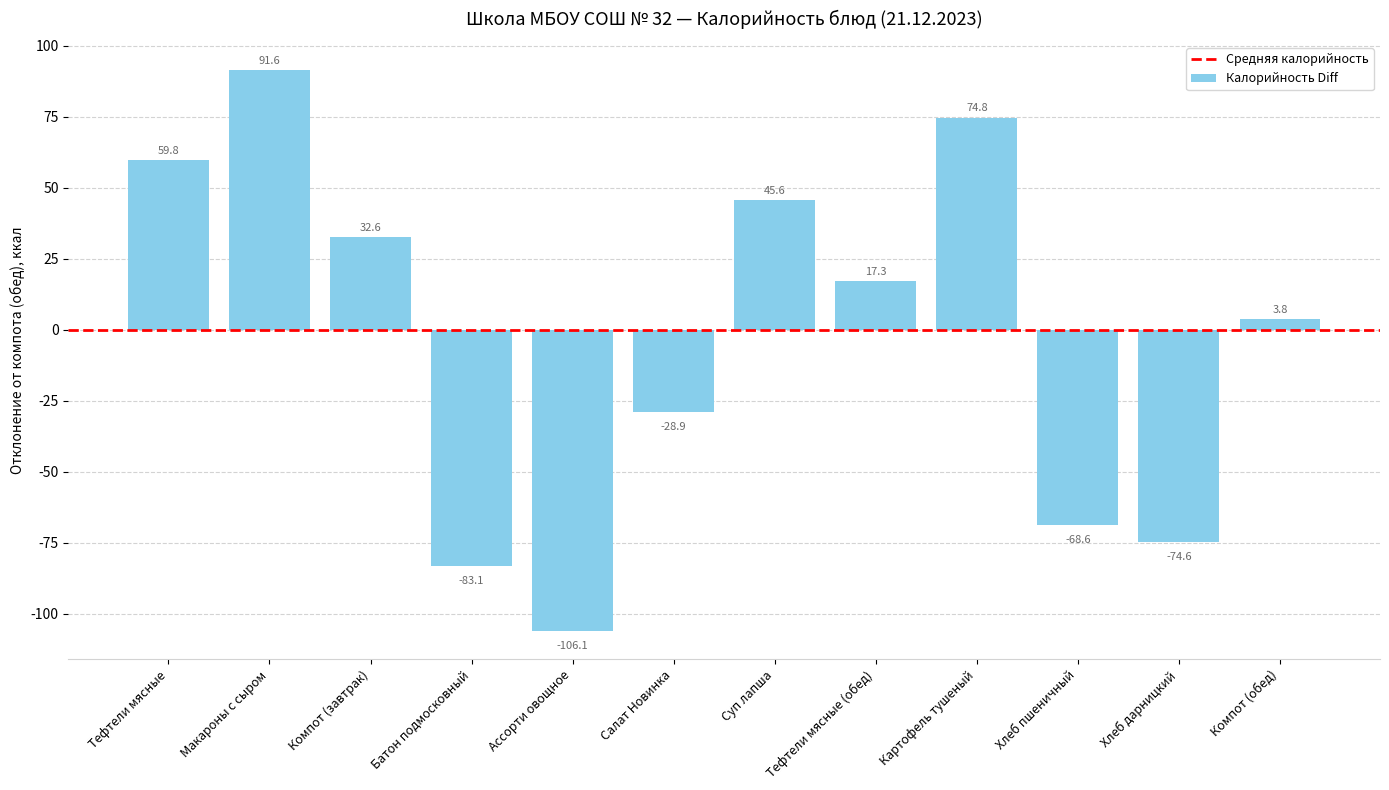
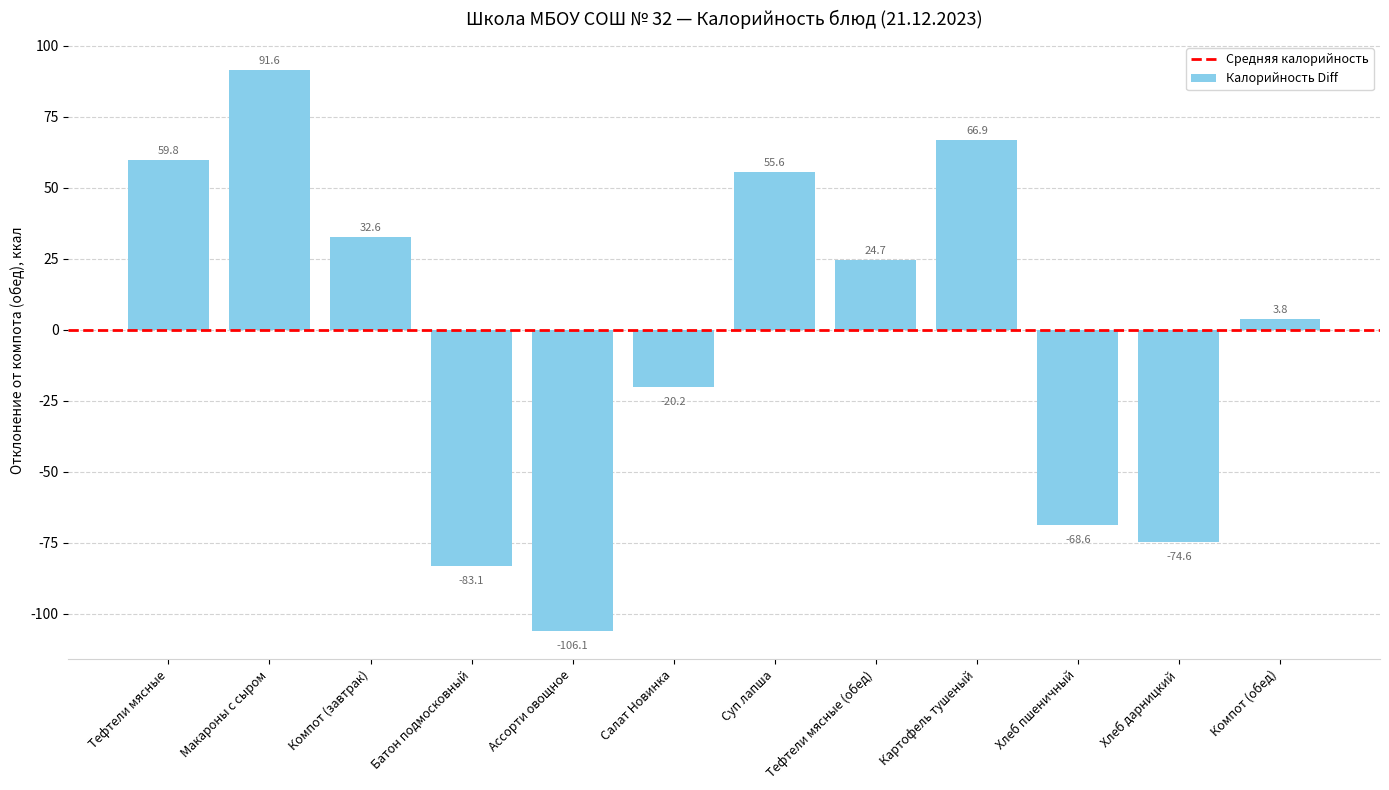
  {
    "Тефтели мясные": 59.8,
    "Макароны с сыром": 91.6,
    "Компот (завтрак)": 32.6,
    "Батон подмосковный": -83.1,
    "Ассорти овощное": -106.1,
-   "Салат Новинка": -28.9,
-   "Суп лапша": 45.6,
-   "Тефтели мясные (обед)": 17.3,
-   "Картофель тушеный": 74.8,
+   "Салат Новинка": -20.2,
+   "Суп лапша": 55.6,
+   "Тефтели мясные (обед)": 24.7,
+   "Картофель тушеный": 66.9,
    "Хлеб пшеничный": -68.6,
    "Хлеб дарницкий": -74.6,
    "Компот (обед)": 3.8
  }
